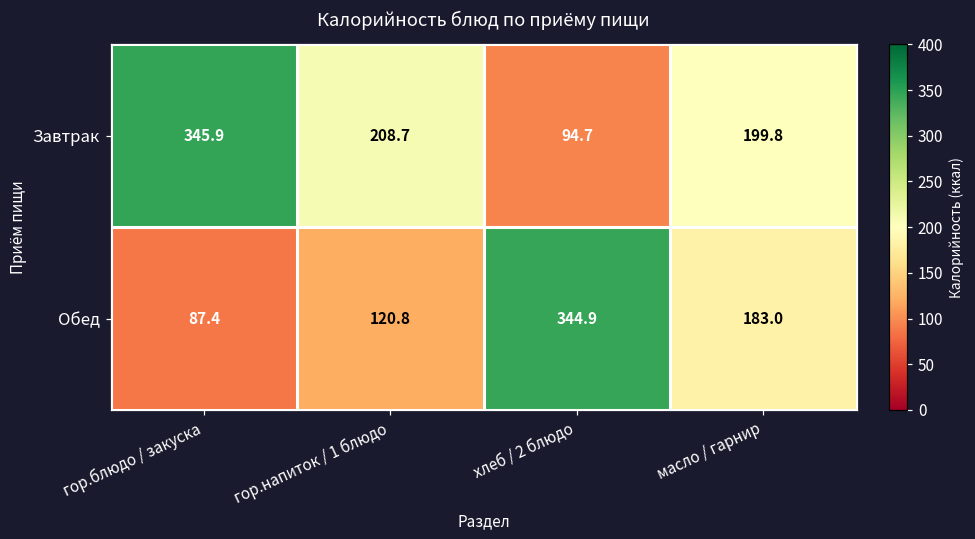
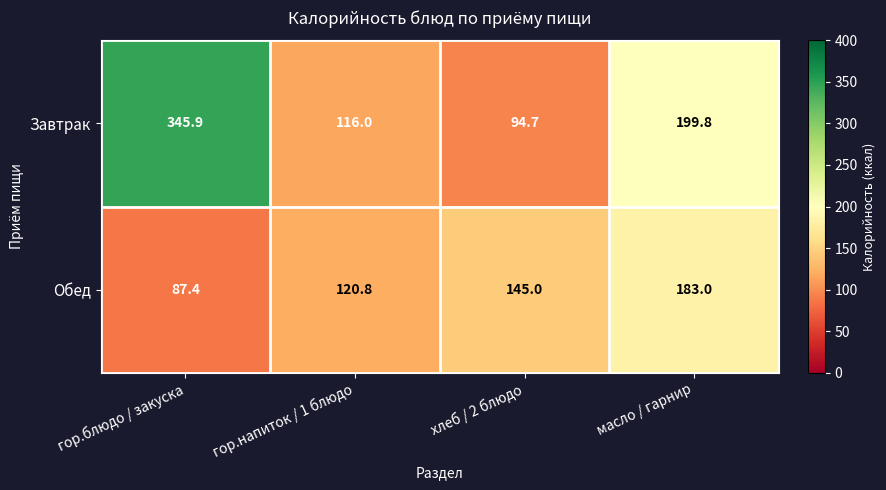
  {
    "Завтрак": {
      "гор.блюдо / закуска": 345.9,
-     "гор.напиток / 1 блюдо": 208.7,
+     "гор.напиток / 1 блюдо": 116.0,
      "хлеб / 2 блюдо": 94.7,
      "масло / гарнир": 199.8
    },
    "Обед": {
      "гор.блюдо / закуска": 87.4,
      "гор.напиток / 1 блюдо": 120.8,
-     "хлеб / 2 блюдо": 344.9,
+     "хлеб / 2 блюдо": 145.0,
      "масло / гарнир": 183.0
    }
  }
